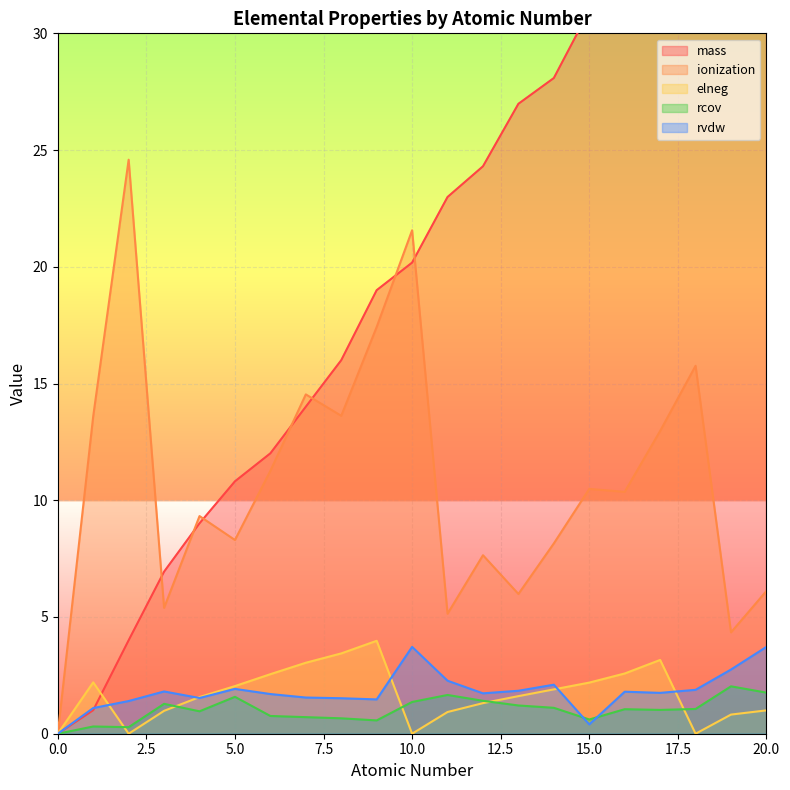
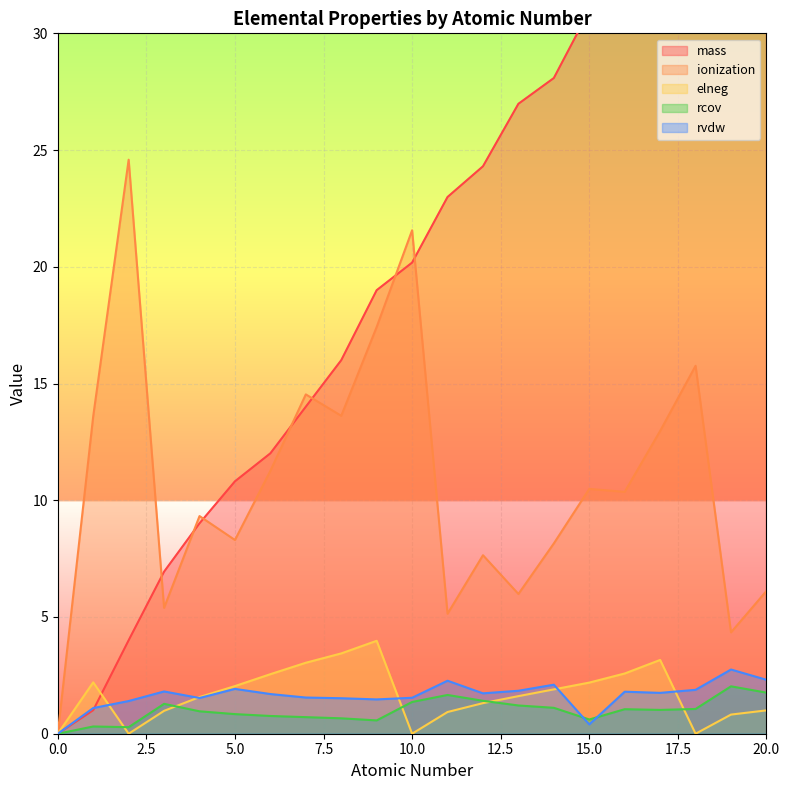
  {
    "rcov": {
-     "5.0": 1.6,
+     "5.0": 0.8,
      "10.0": 1.4,
      "15.0": 0.6,
      "20.0": 1.8
    },
    "rvdw": {
      "5.0": 1.9,
-     "10.0": 3.7,
+     "10.0": 1.5,
      "15.0": 0.4,
-     "20.0": 3.7
+     "20.0": 2.3
    }
  }
